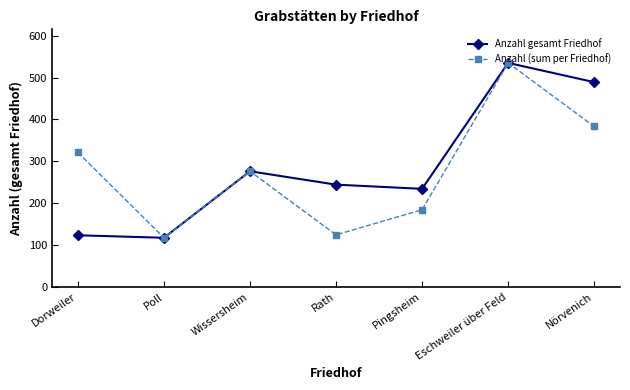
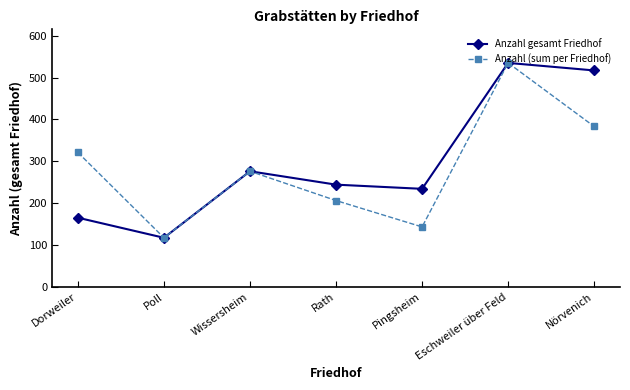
  {
    "Anzahl gesamt Friedhof": {
-     "Dorweiler": 120,
+     "Dorweiler": 170,
      "Rath": 240,
      "Pingsheim": 230,
-     "Nörvenich": 490
+     "Nörvenich": 520
    },
    "Anzahl (sum per Friedhof)": {
      "Dorweiler": 320,
-     "Rath": 120,
-     "Pingsheim": 180,
+     "Rath": 210,
+     "Pingsheim": 140,
      "Nörvenich": 380
    }
  }
